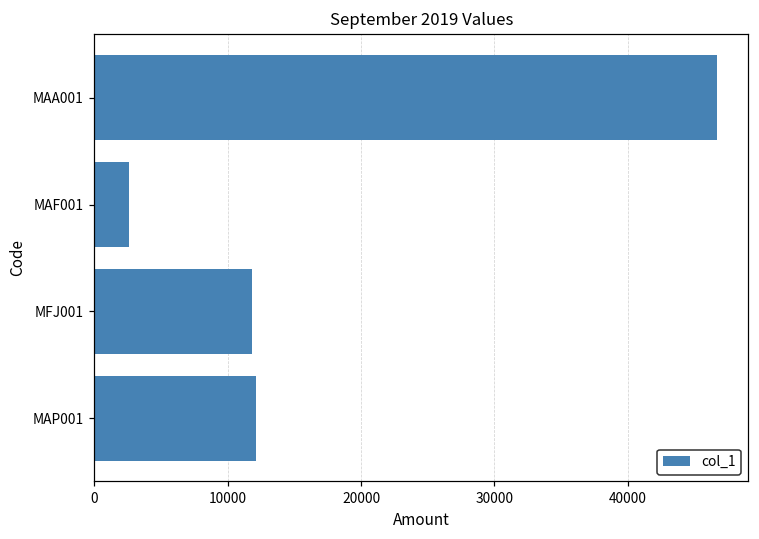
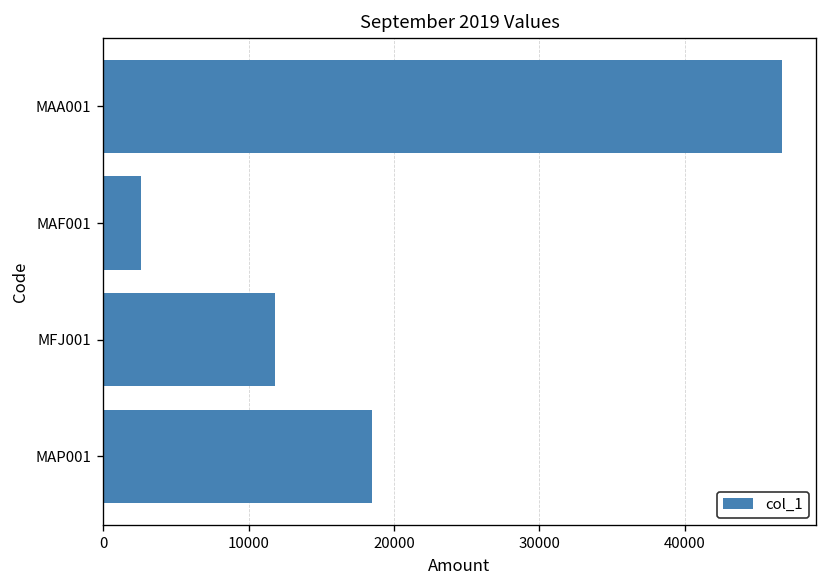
  {
    "MAA001": 46700,
    "MAF001": 2600,
    "MFJ001": 11800,
-   "MAP001": 12100
+   "MAP001": 18500
  }
